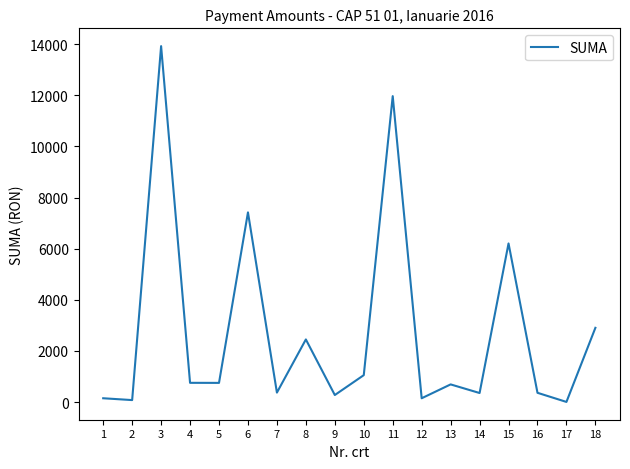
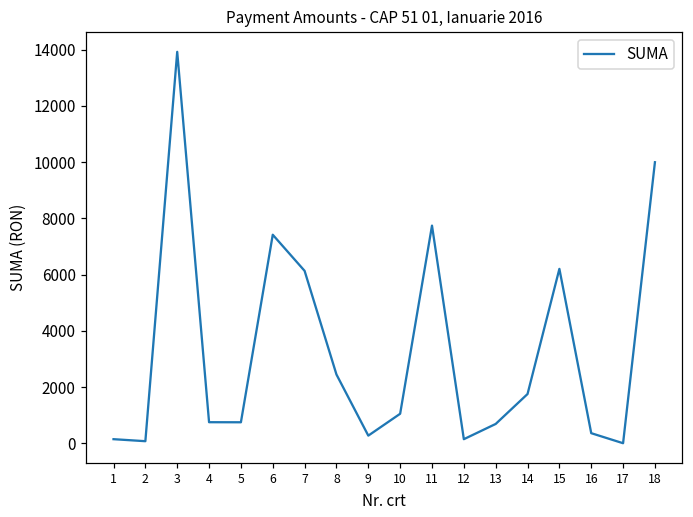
  {
    "1": 200,
    "2": 100,
    "3": 13900,
    "4": 800,
    "5": 800,
    "6": 7400,
-   "7": 400,
+   "7": 6100,
    "8": 2500,
    "9": 300,
    "10": 1100,
-   "11": 12000,
+   "11": 7700,
    "12": 200,
    "13": 700,
-   "14": 400,
+   "14": 1800,
    "15": 6200,
    "16": 400,
    "17": 0,
-   "18": 2900
+   "18": 10000
  }
